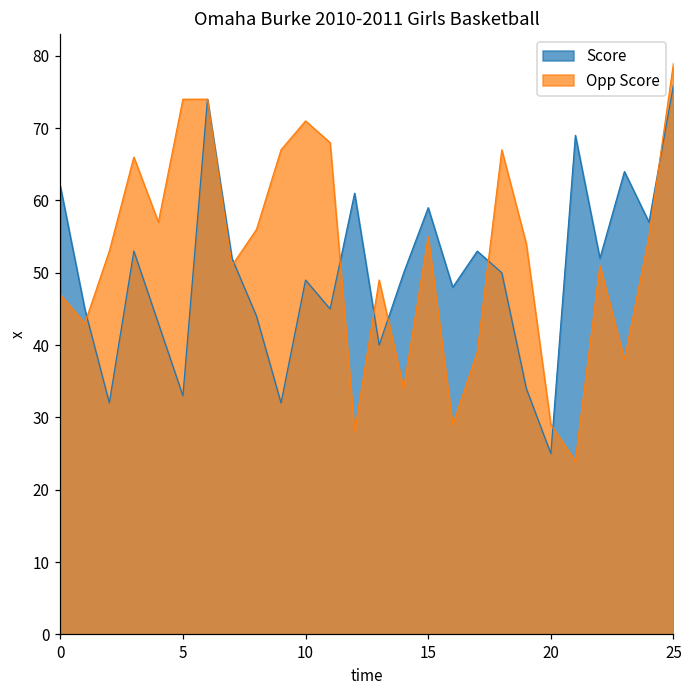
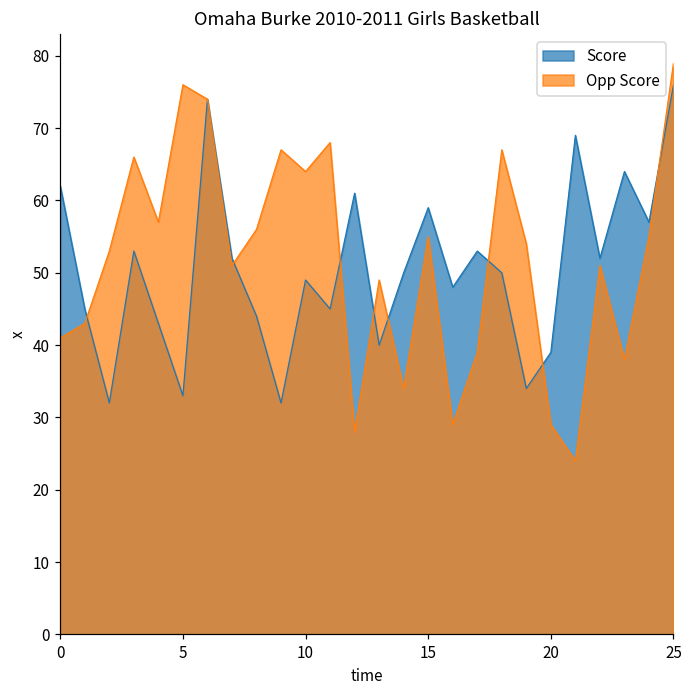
  {
    "Score": {
      "0": 62,
      "5": 33,
      "10": 49,
      "15": 59,
-     "20": 25,
+     "20": 39,
      "25": 76
    },
    "Opp Score": {
-     "0": 47,
-     "5": 74,
-     "10": 71,
+     "0": 41,
+     "5": 76,
+     "10": 64,
      "15": 55,
      "20": 29,
      "25": 79
    }
  }
